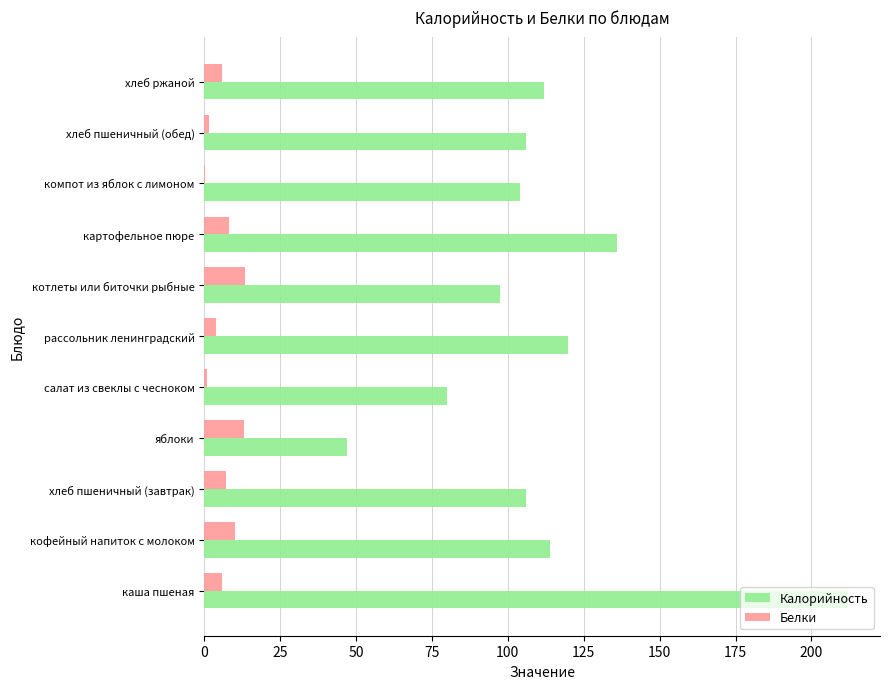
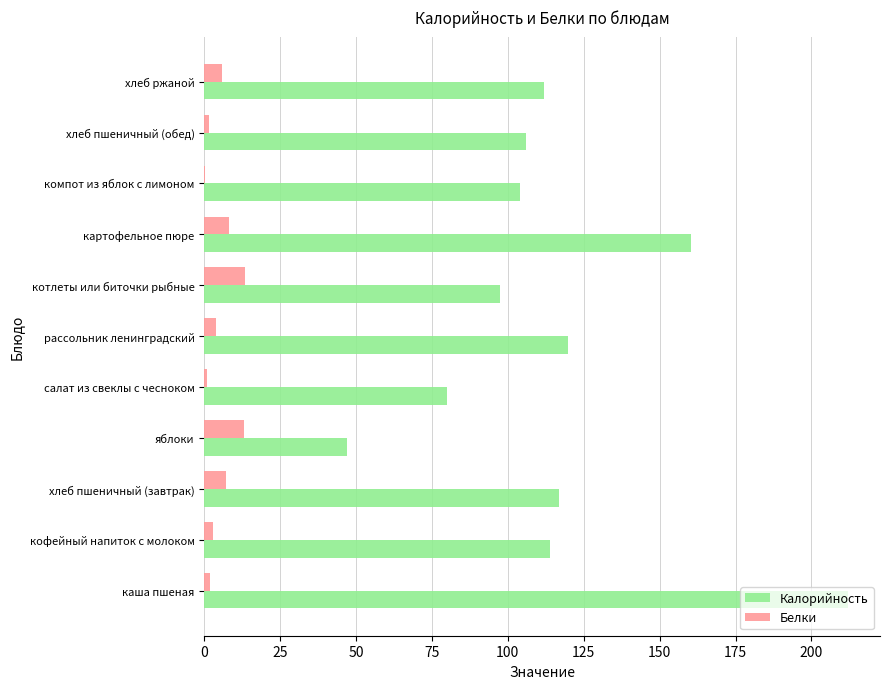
  {
    "Калорийность": {
      "хлеб ржаной": 112,
      "хлеб пшеничный (обед)": 106,
      "компот из яблок с лимоном": 104,
-     "картофельное пюре": 136,
+     "картофельное пюре": 160,
      "котлеты или биточки рыбные": 97,
      "рассольник ленинградский": 120,
      "салат из свеклы с чесноком": 80,
      "яблоки": 47,
-     "хлеб пшеничный (завтрак)": 106,
+     "хлеб пшеничный (завтрак)": 117,
      "кофейный напиток с молоком": 114
    },
    "Белки": {
      "хлеб ржаной": 6,
      "хлеб пшеничный (обед)": 2,
      "картофельное пюре": 8,
      "котлеты или биточки рыбные": 13,
      "рассольник ленинградский": 4,
      "салат из свеклы с чесноком": 1,
      "яблоки": 13,
      "хлеб пшеничный (завтрак)": 7,
-     "кофейный напиток с молоком": 10,
-     "каша пшеная": 6
+     "кофейный напиток с молоком": 3,
+     "каша пшеная": 2
    }
  }
